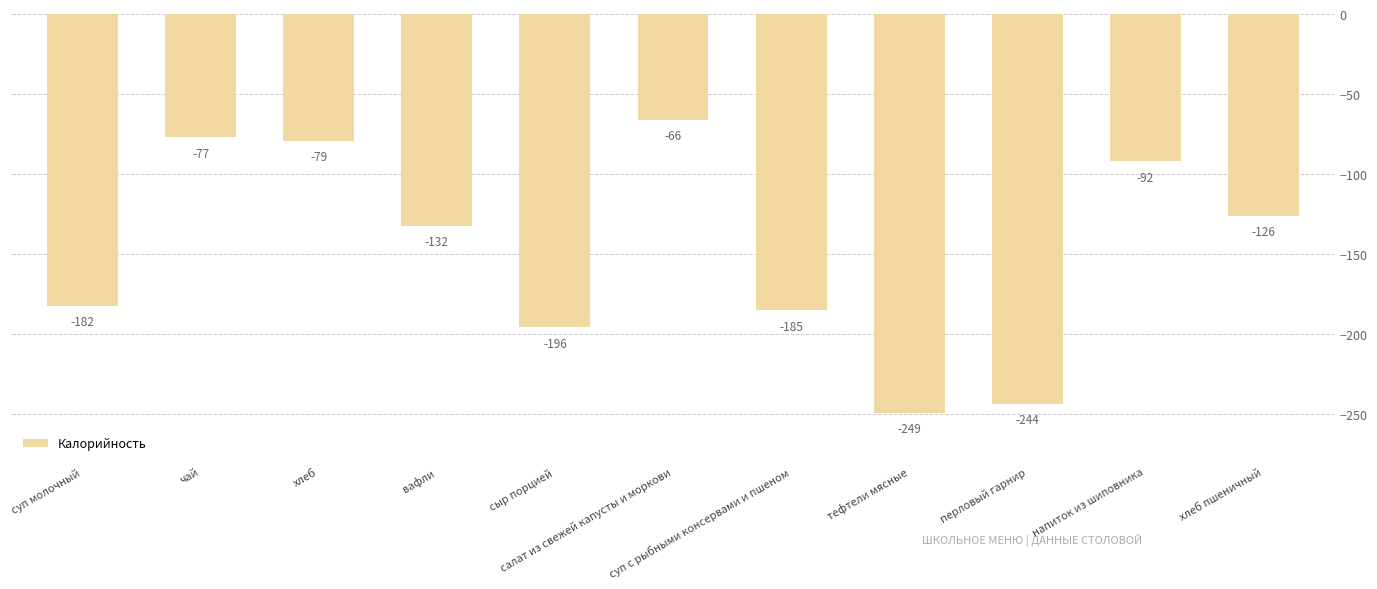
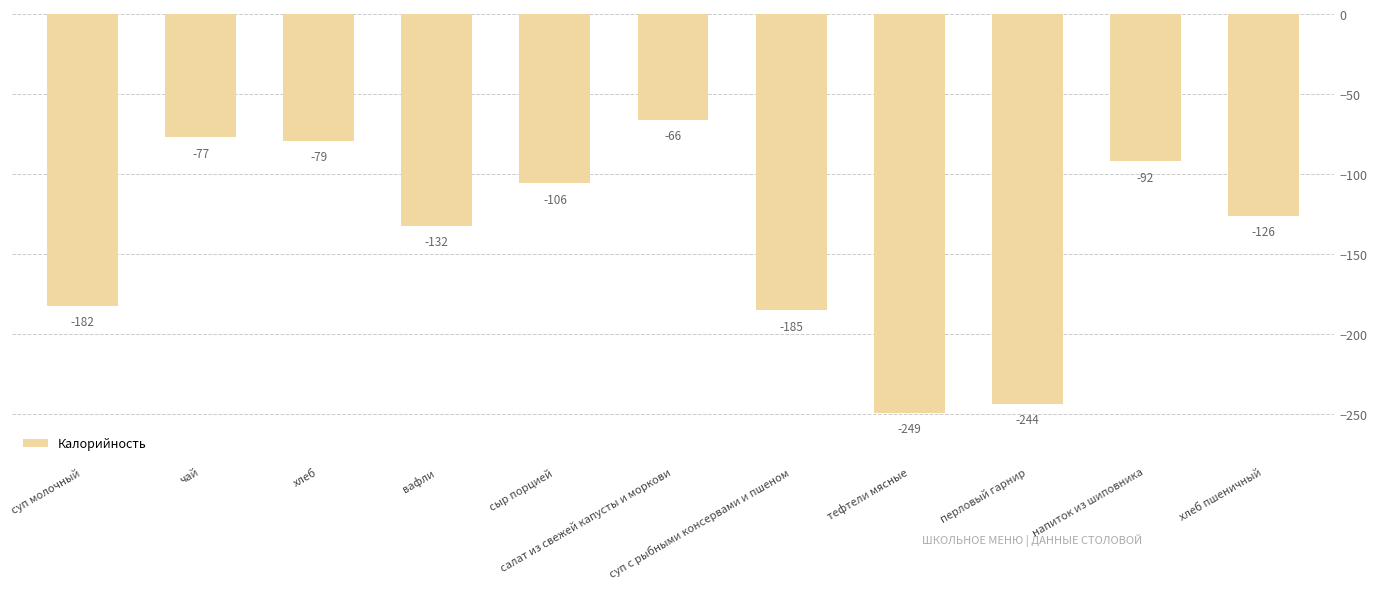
  {
    "суп молочный": -182,
    "чай": -77,
    "хлеб": -79,
    "вафли": -132,
-   "сыр порцией": -196,
+   "сыр порцией": -106,
    "салат из свежей капусты и моркови": -66,
    "суп с рыбными консервами и пшеном": -185,
    "тефтели мясные": -249,
    "перловый гарнир": -244,
    "напиток из шиповника": -92,
    "хлеб пшеничный": -126
  }
